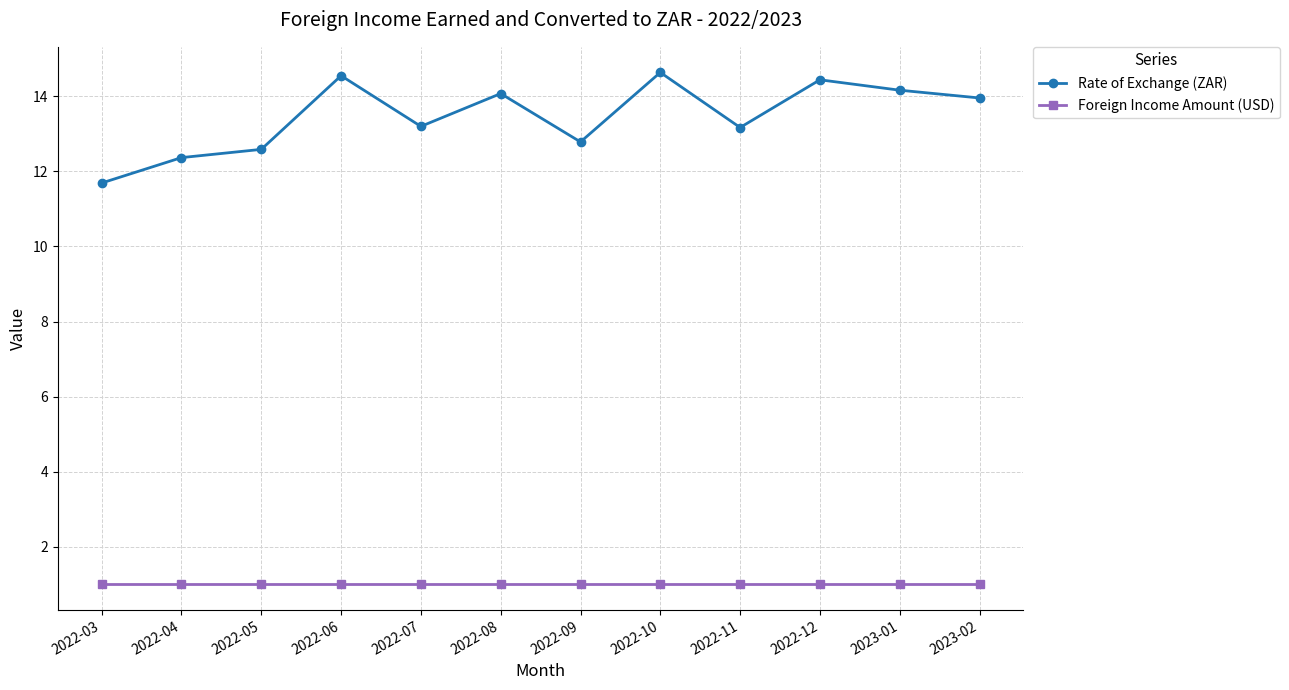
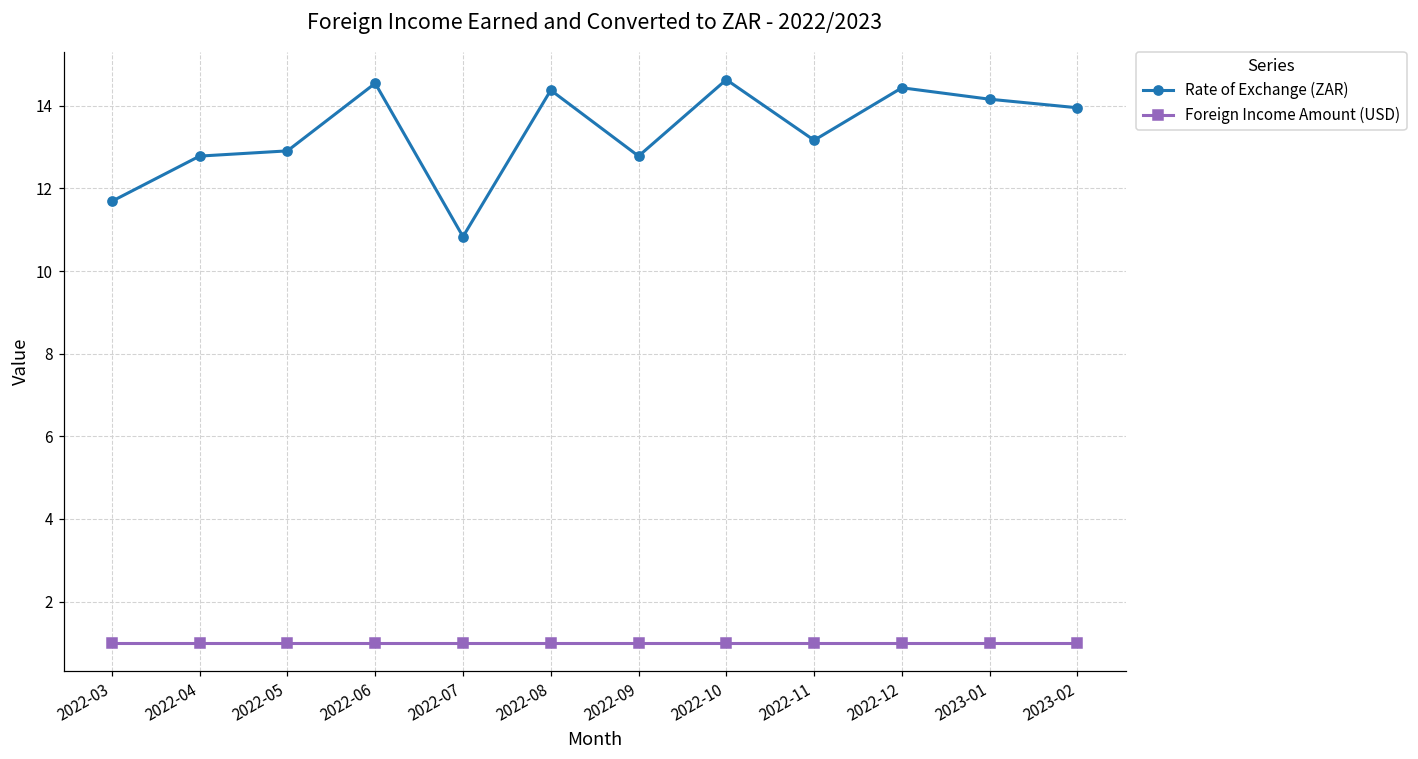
  {
    "Rate of Exchange (ZAR)": {
      "2022-03": 11.7,
-     "2022-04": 12.4,
-     "2022-05": 12.6,
+     "2022-04": 12.8,
+     "2022-05": 12.9,
      "2022-06": 14.5,
-     "2022-07": 13.2,
-     "2022-08": 14.1,
+     "2022-07": 10.8,
+     "2022-08": 14.4,
      "2022-09": 12.8,
      "2022-10": 14.6,
      "2022-11": 13.2,
      "2022-12": 14.4,
      "2023-01": 14.2,
      "2023-02": 14.0
    },
    "Foreign Income Amount (USD)": {
      "2022-03": 1.0,
      "2022-04": 1.0,
      "2022-05": 1.0,
      "2022-06": 1.0,
      "2022-07": 1.0,
      "2022-08": 1.0,
      "2022-09": 1.0,
      "2022-10": 1.0,
      "2022-11": 1.0,
      "2022-12": 1.0,
      "2023-01": 1.0,
      "2023-02": 1.0
    }
  }
